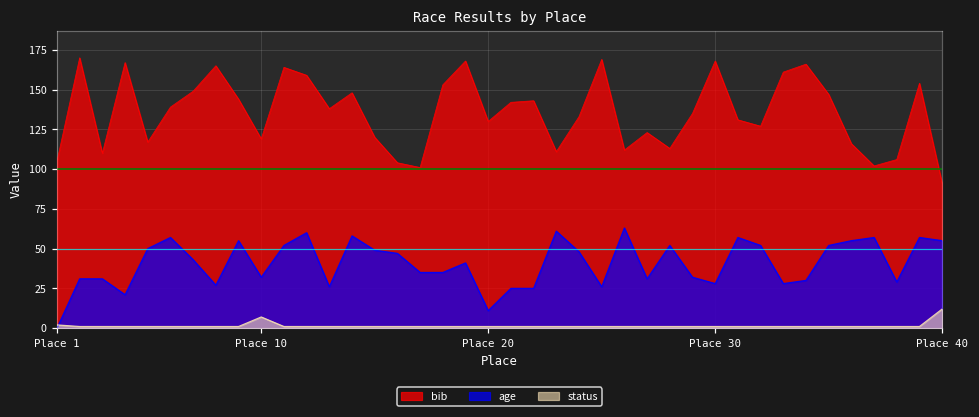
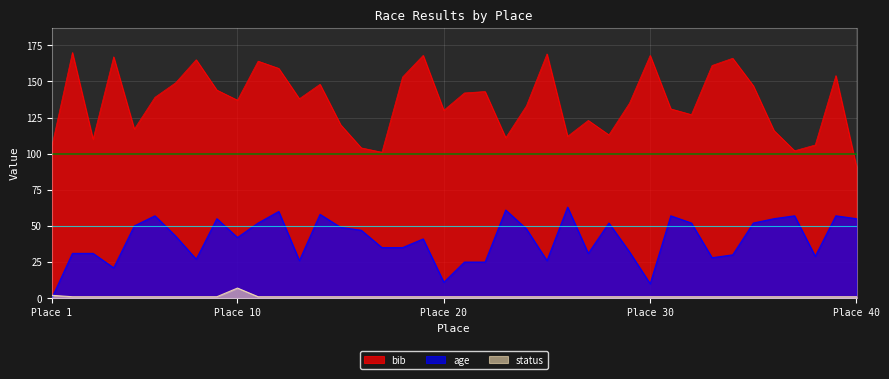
  {
    "bib": {
      "Place 1": 105,
-     "Place 10": 119,
+     "Place 10": 137,
      "Place 20": 130,
      "Place 30": 168,
      "Place 40": 91
    },
    "age": {
      "Place 1": 0,
-     "Place 10": 32,
+     "Place 10": 42,
      "Place 20": 11,
-     "Place 30": 28,
+     "Place 30": 10,
      "Place 40": 55
    },
    "status": {
      "Place 1": 2,
      "Place 10": 7,
      "Place 20": 1,
      "Place 30": 1,
-     "Place 40": 12
+     "Place 40": 1
    }
  }
